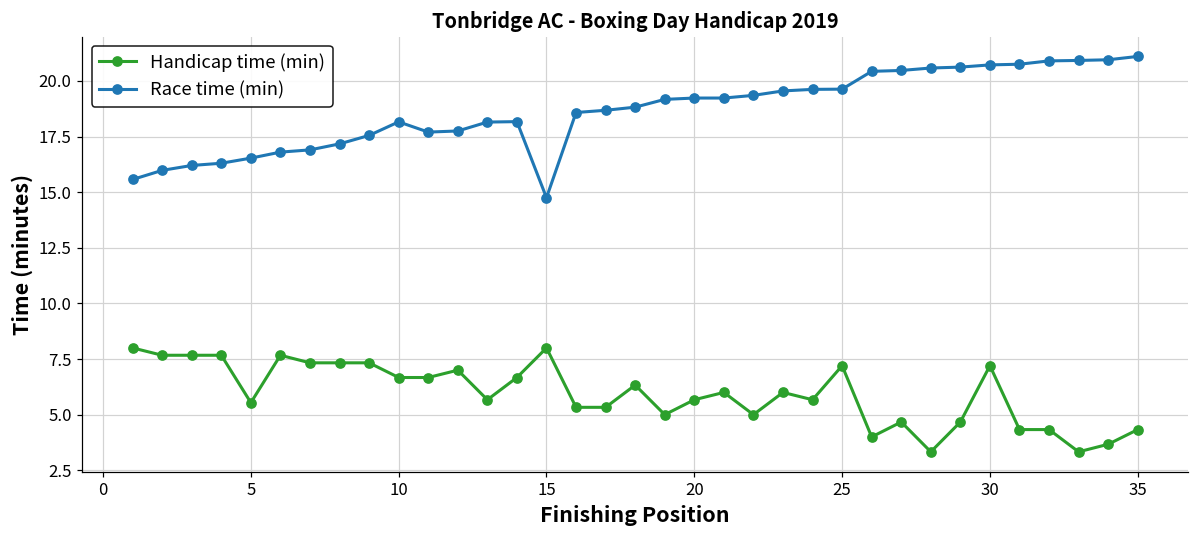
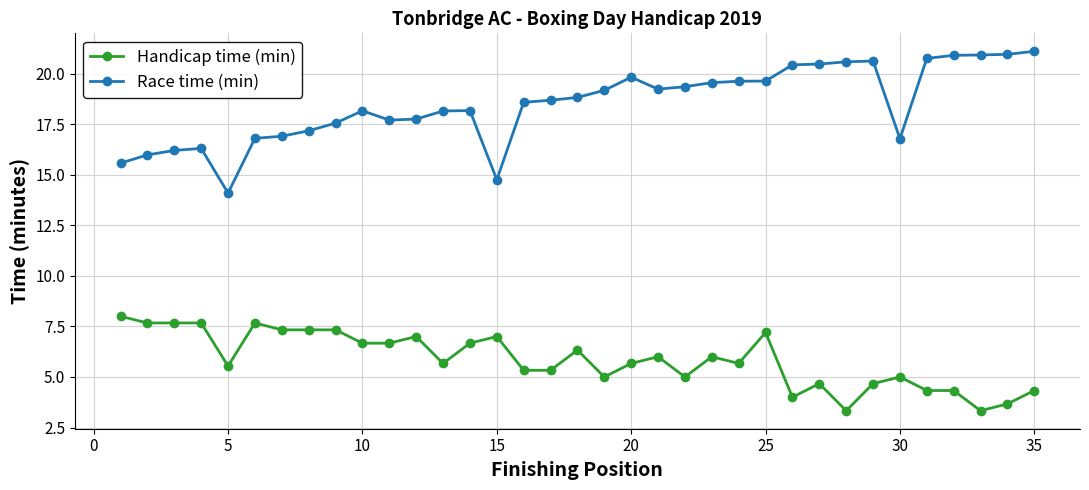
  {
    "Handicap time (min)": {
      "5": 5.5,
      "10": 6.7,
-     "15": 8,
+     "15": 7,
      "20": 5.7,
      "25": 7.2,
-     "30": 7.2,
+     "30": 5.0,
      "35": 4.3
    },
    "Race time (min)": {
-     "5": 16.5,
+     "5": 14.1,
      "10": 18.2,
      "15": 14.8,
-     "20": 19.2,
+     "20": 19.8,
      "25": 19.6,
-     "30": 20.7,
+     "30": 16.8,
      "35": 21.1
    }
  }
